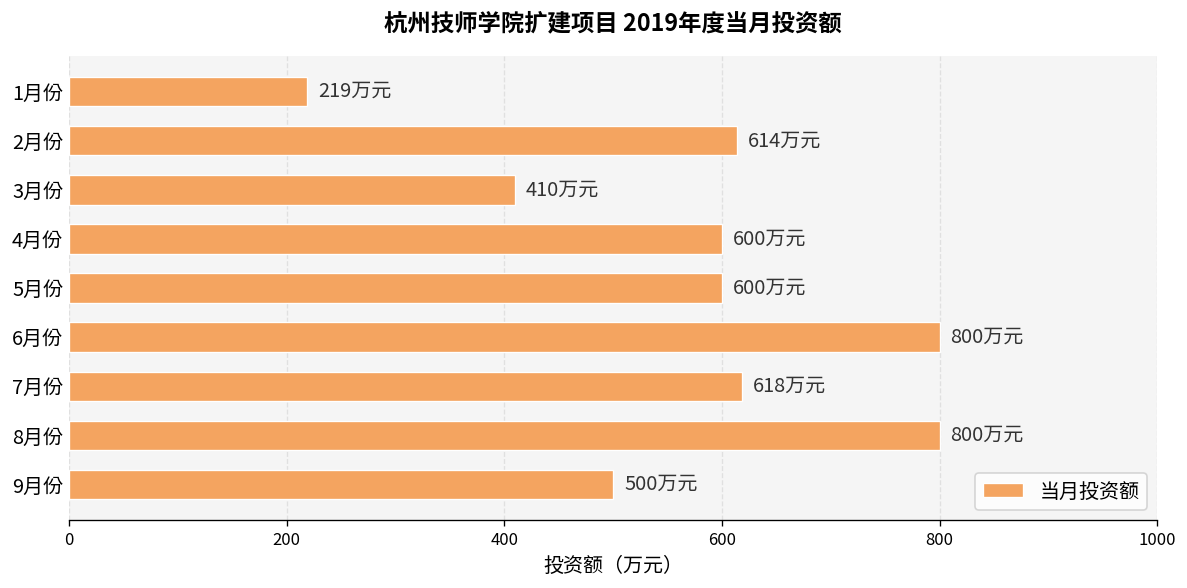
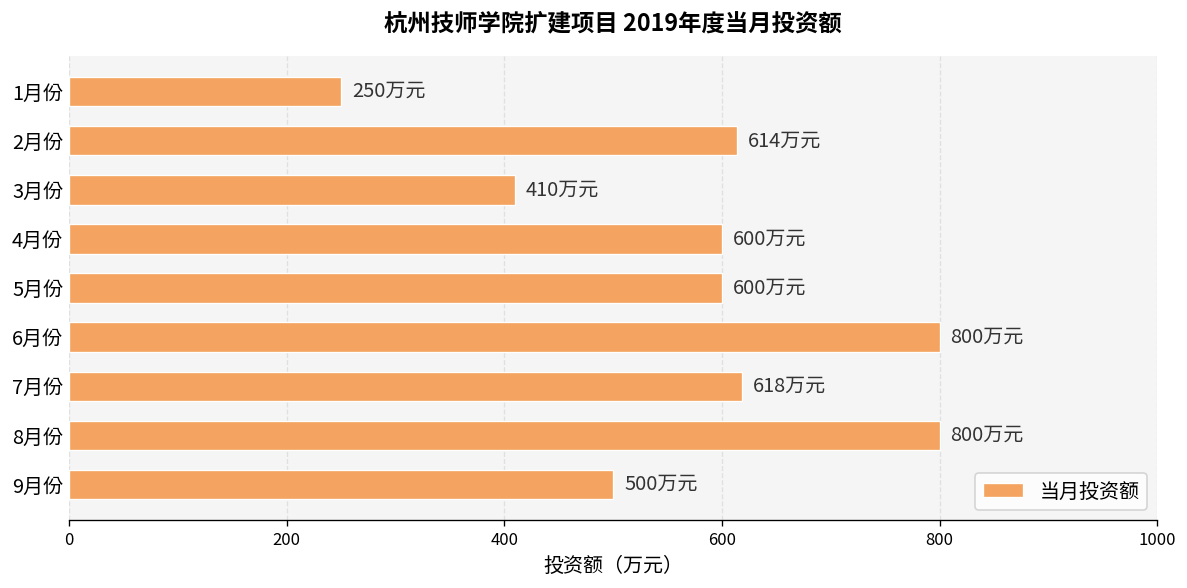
  {
-   "1月份": 219,
+   "1月份": 250,
    "2月份": 614,
    "3月份": 410,
    "4月份": 600,
    "5月份": 600,
    "6月份": 800,
    "7月份": 618,
    "8月份": 800,
    "9月份": 500
  }
